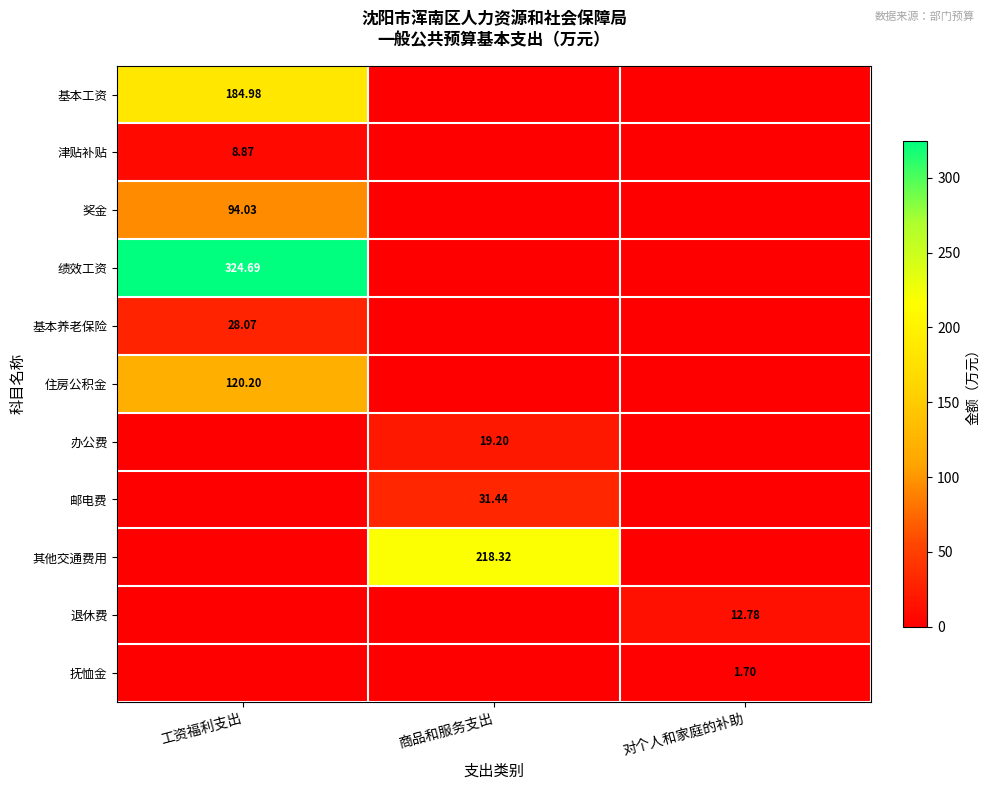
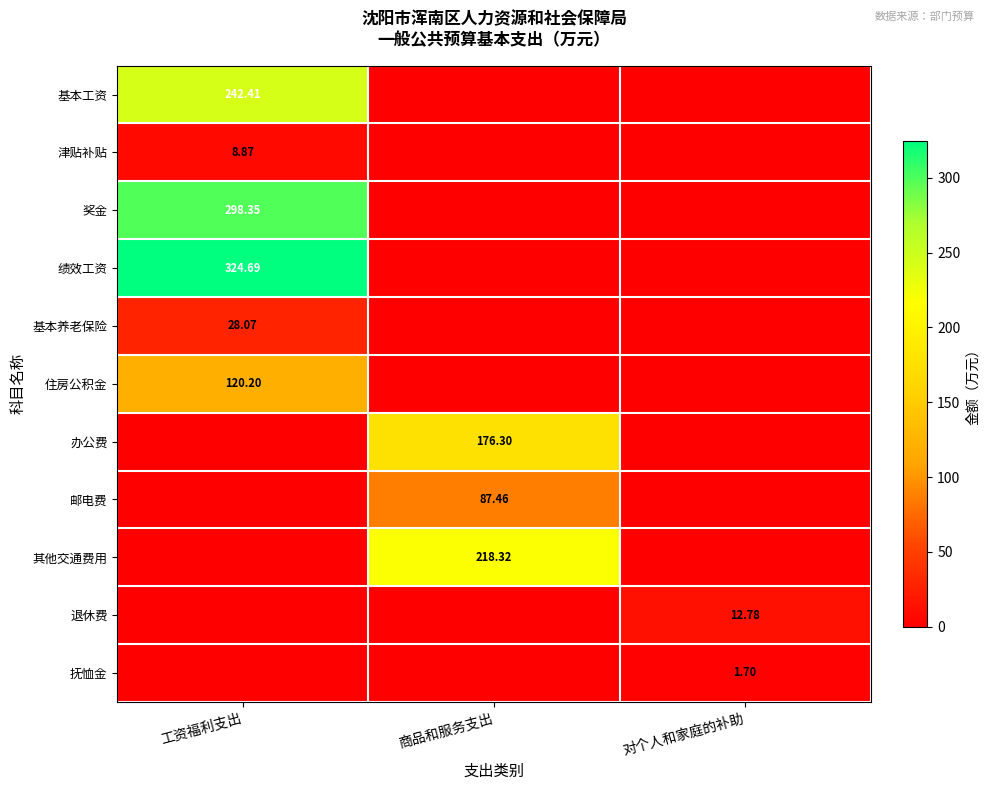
  {
    "基本工资": {
-     "工资福利支出": 184.98
+     "工资福利支出": 242.41
    },
    "津贴补贴": {
      "工资福利支出": 8.87
    },
    "奖金": {
-     "工资福利支出": 94.03
+     "工资福利支出": 298.35
    },
    "绩效工资": {
      "工资福利支出": 324.69
    },
    "基本养老保险": {
      "工资福利支出": 28.07
    },
    "住房公积金": {
      "工资福利支出": 120.20
    },
    "办公费": {
-     "商品和服务支出": 19.20
+     "商品和服务支出": 176.30
    },
    "邮电费": {
-     "商品和服务支出": 31.44
+     "商品和服务支出": 87.46
    },
    "其他交通费用": {
      "商品和服务支出": 218.32
    },
    "退休费": {
      "对个人和家庭的补助": 12.78
    },
    "抚恤金": {
      "对个人和家庭的补助": 1.70
    }
  }
